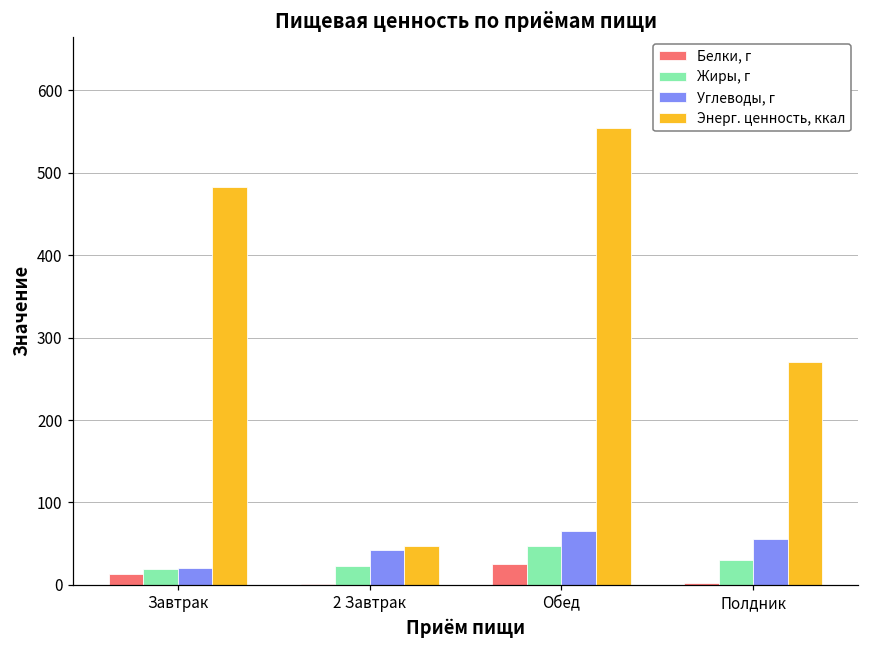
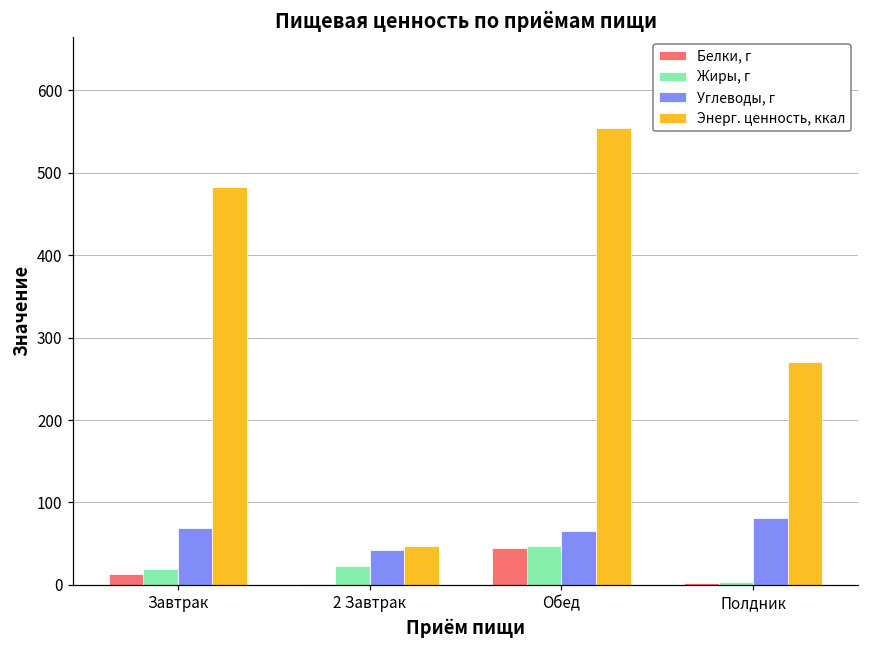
  {
    "Белки, г": {
      "Завтрак": 10,
-     "Обед": 20
+     "Обед": 40
    },
    "Жиры, г": {
      "Завтрак": 20,
      "2 Завтрак": 20,
      "Обед": 50,
-     "Полдник": 30
+     "Полдник": 0
    },
    "Углеводы, г": {
-     "Завтрак": 20,
+     "Завтрак": 70,
      "2 Завтрак": 40,
      "Обед": 70,
-     "Полдник": 60
+     "Полдник": 80
    },
    "Энерг. ценность, ккал": {
      "Завтрак": 480,
      "2 Завтрак": 50,
      "Обед": 550,
      "Полдник": 270
    }
  }
